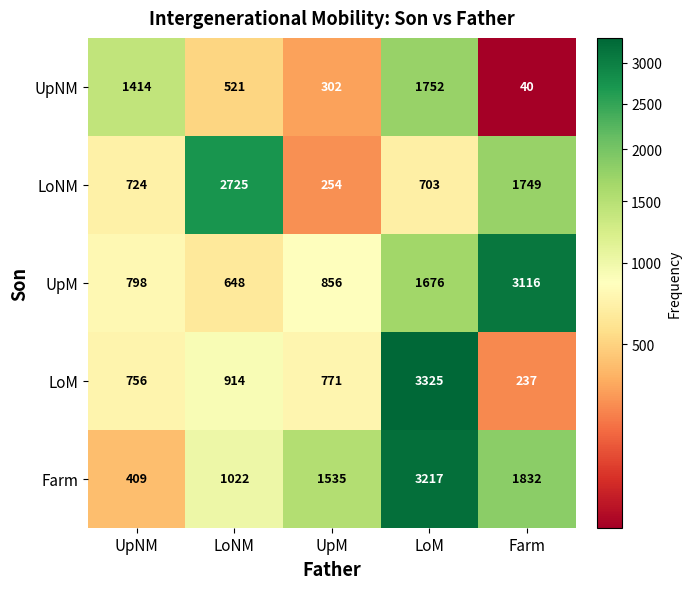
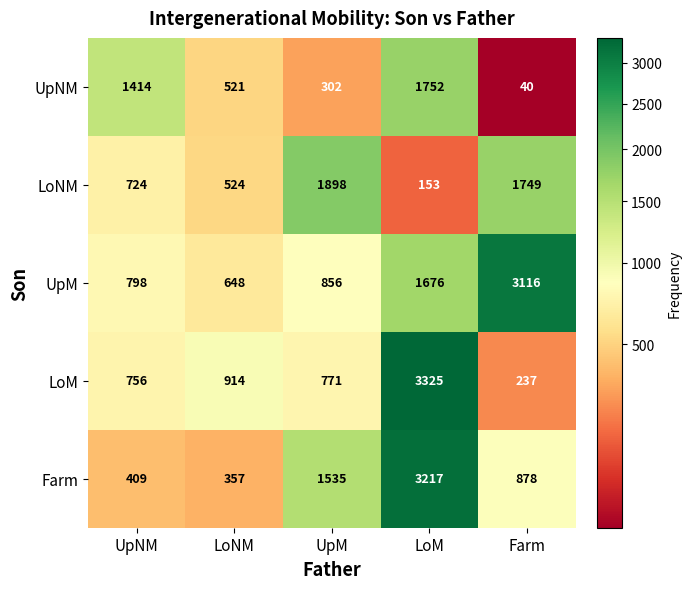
  {
    "UpNM": {
      "UpNM": 1414,
      "LoNM": 521,
      "UpM": 302,
      "LoM": 1752,
      "Farm": 40
    },
    "LoNM": {
      "UpNM": 724,
-     "LoNM": 2725,
-     "UpM": 254,
-     "LoM": 703,
+     "LoNM": 524,
+     "UpM": 1898,
+     "LoM": 153,
      "Farm": 1749
    },
    "UpM": {
      "UpNM": 798,
      "LoNM": 648,
      "UpM": 856,
      "LoM": 1676,
      "Farm": 3116
    },
    "LoM": {
      "UpNM": 756,
      "LoNM": 914,
      "UpM": 771,
      "LoM": 3325,
      "Farm": 237
    },
    "Farm": {
      "UpNM": 409,
-     "LoNM": 1022,
+     "LoNM": 357,
      "UpM": 1535,
      "LoM": 3217,
-     "Farm": 1832
+     "Farm": 878
    }
  }
